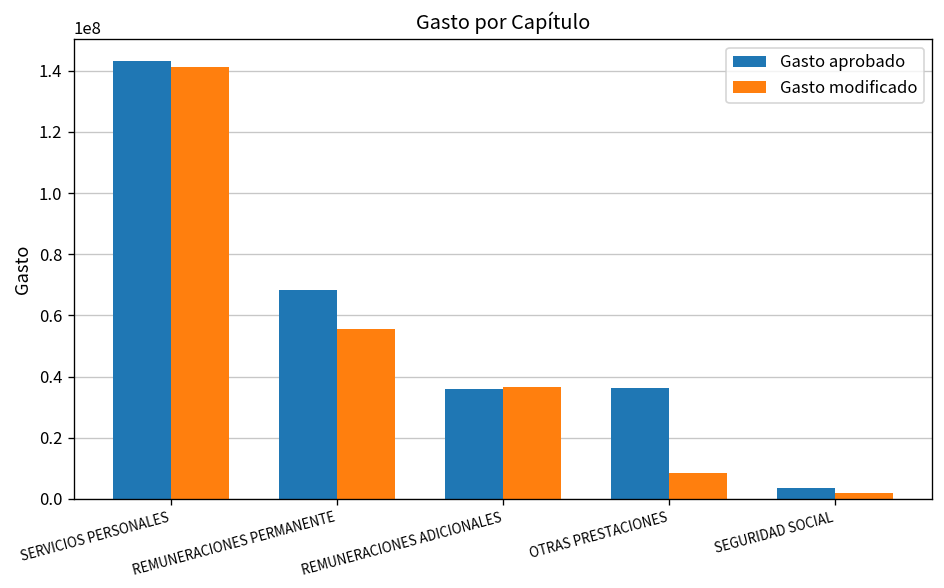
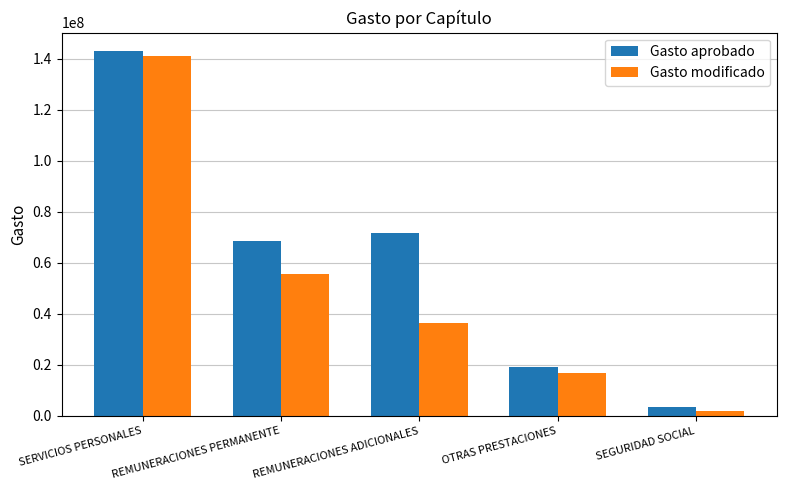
  {
    "Gasto aprobado": {
      "SERVICIOS PERSONALES": 143000000,
      "REMUNERACIONES PERMANENTE": 68000000,
-     "REMUNERACIONES ADICIONALES": 36000000,
-     "OTRAS PRESTACIONES": 36000000,
+     "REMUNERACIONES ADICIONALES": 72000000,
+     "OTRAS PRESTACIONES": 19000000,
      "SEGURIDAD SOCIAL": 4000000
    },
    "Gasto modificado": {
      "SERVICIOS PERSONALES": 141000000,
      "REMUNERACIONES PERMANENTE": 56000000,
      "REMUNERACIONES ADICIONALES": 36000000,
-     "OTRAS PRESTACIONES": 9000000,
+     "OTRAS PRESTACIONES": 17000000,
      "SEGURIDAD SOCIAL": 2000000
    }
  }
